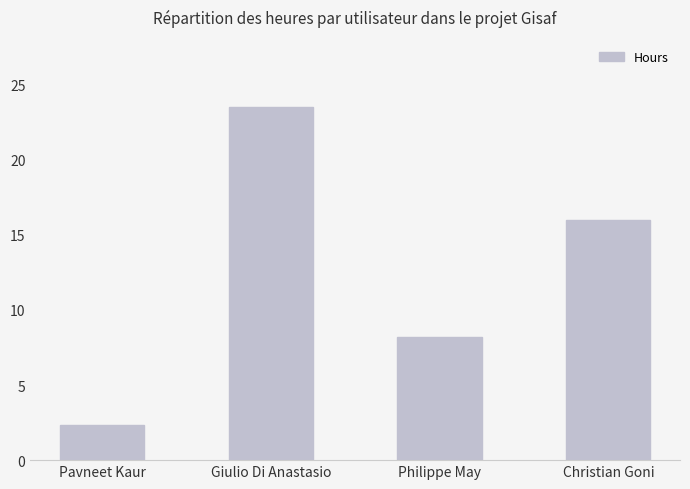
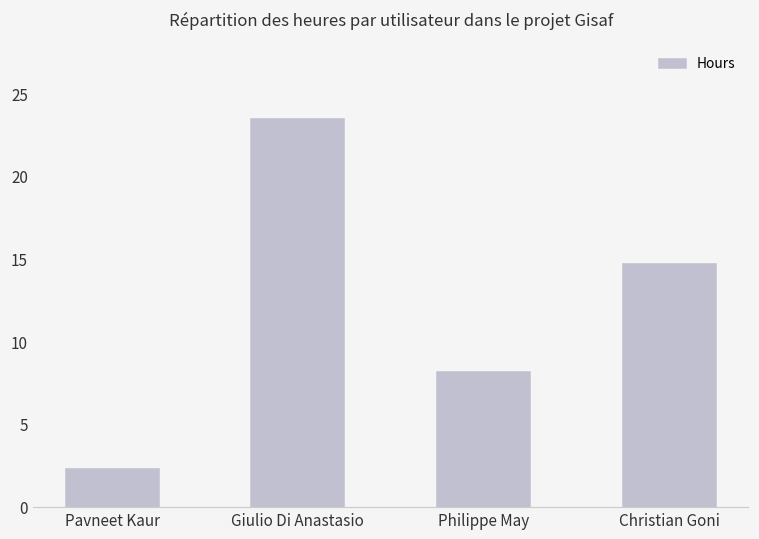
  {
    "Pavneet Kaur": 2.3,
    "Giulio Di Anastasio": 23.5,
    "Philippe May": 8.2,
-   "Christian Goni": 16.0
+   "Christian Goni": 14.7
  }
